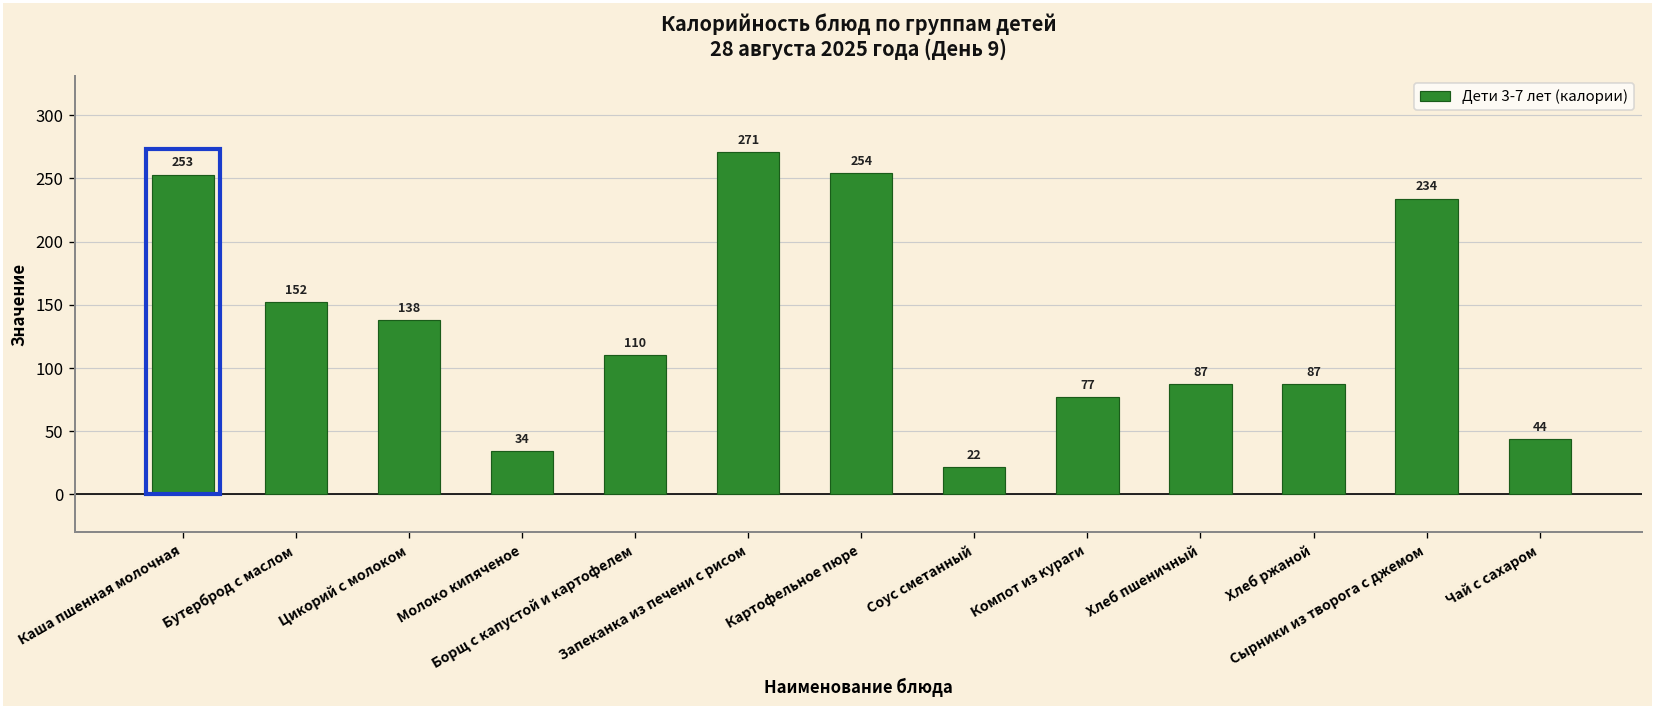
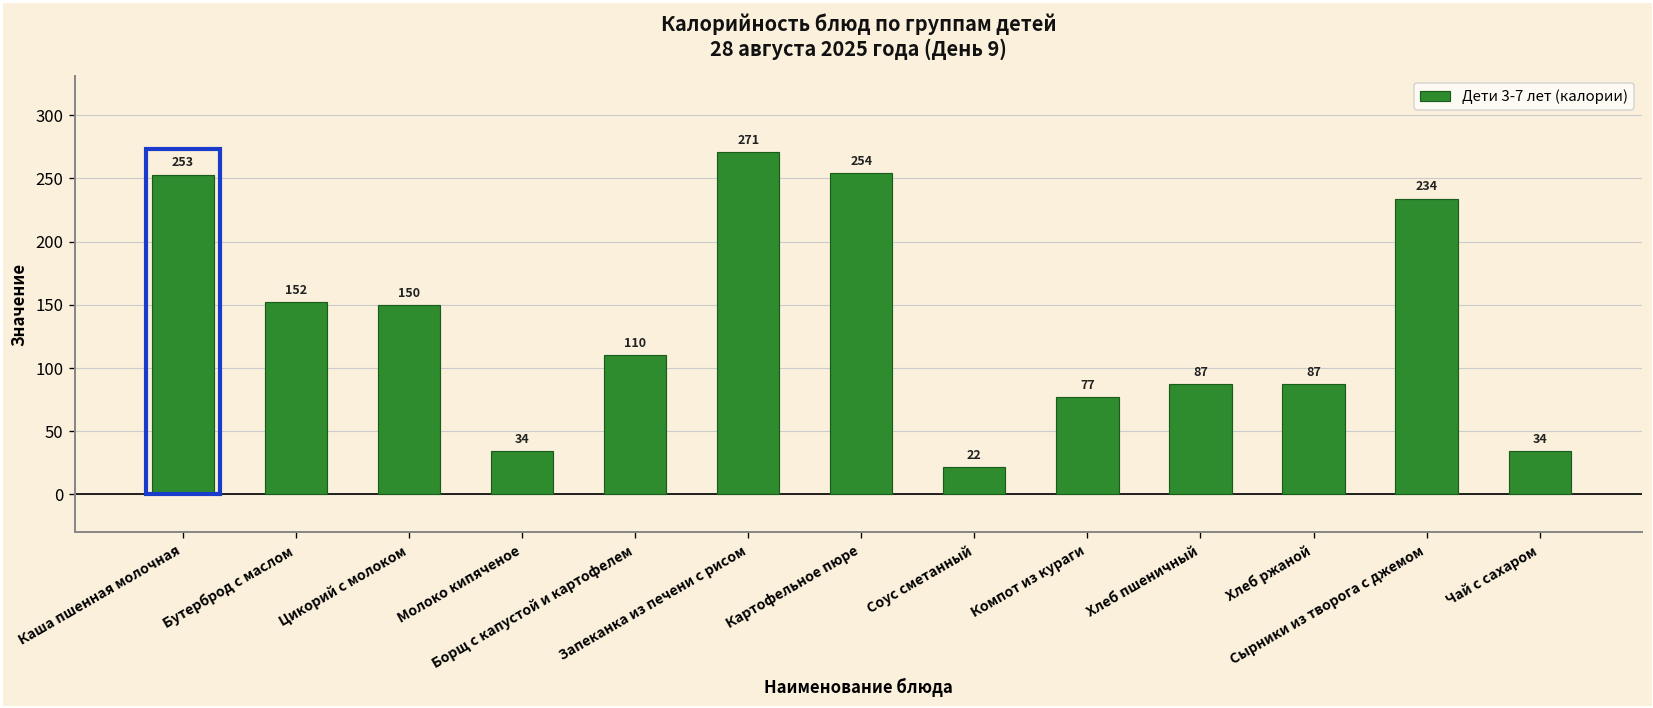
  {
    "Каша пшенная молочная": 253,
    "Бутерброд с маслом": 152,
-   "Цикорий с молоком": 138,
+   "Цикорий с молоком": 150,
    "Молоко кипяченое": 34,
    "Борщ с капустой и картофелем": 110,
    "Запеканка из печени с рисом": 271,
    "Картофельное пюре": 254,
    "Соус сметанный": 22,
    "Компот из кураги": 77,
    "Хлеб пшеничный": 87,
    "Хлеб ржаной": 87,
    "Сырники из творога с джемом": 234,
-   "Чай с сахаром": 44
+   "Чай с сахаром": 34
  }
